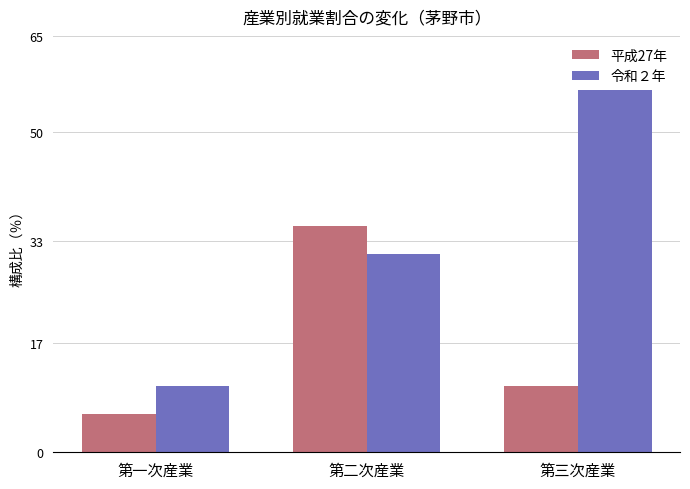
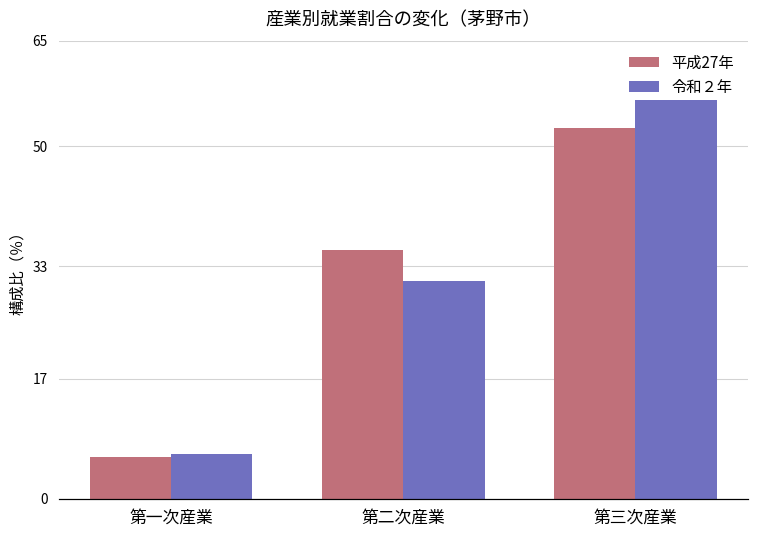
  {
    "平成27年": {
      "第一次産業": 6,
      "第二次産業": 35,
-     "第三次産業": 10
+     "第三次産業": 53
    },
    "令和２年": {
-     "第一次産業": 10,
+     "第一次産業": 6,
      "第二次産業": 31,
      "第三次産業": 57
    }
  }
